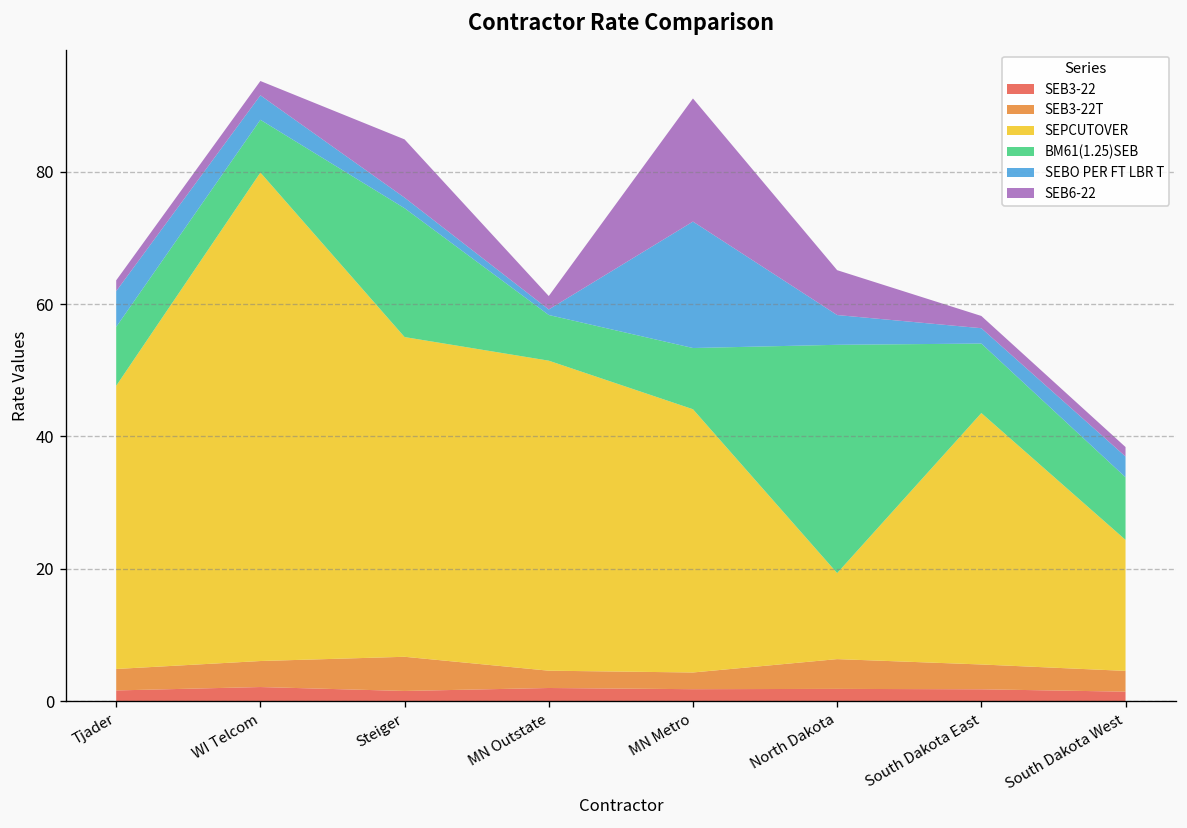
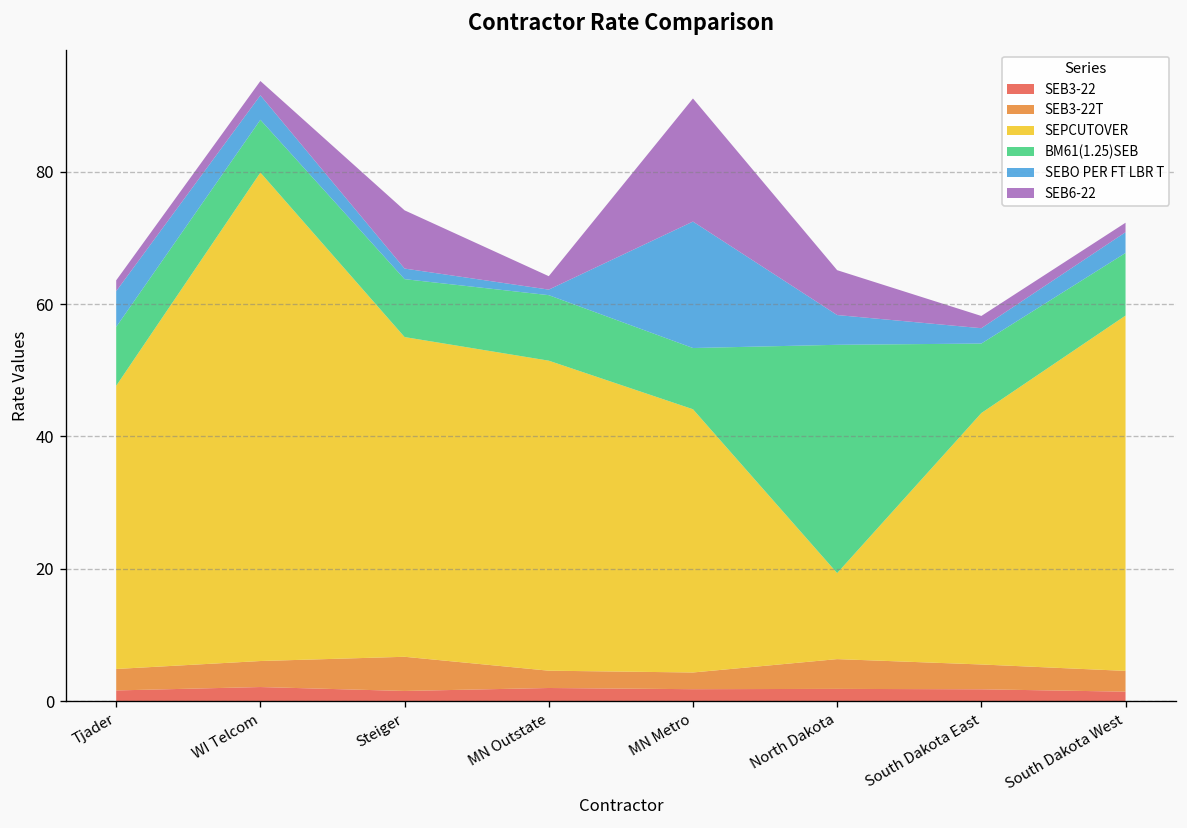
  {
    "SEPCUTOVER": {
      "Tjader": 43,
      "WI Telcom": 74,
      "Steiger": 48,
      "MN Outstate": 47,
      "MN Metro": 40,
      "North Dakota": 13,
      "South Dakota East": 38,
-     "South Dakota West": 20
+     "South Dakota West": 54
    },
    "BM61(1.25)SEB": {
      "Tjader": 9,
      "WI Telcom": 8,
-     "Steiger": 19,
-     "MN Outstate": 7,
+     "Steiger": 9,
+     "MN Outstate": 10,
      "MN Metro": 9,
      "North Dakota": 35,
      "South Dakota East": 11,
      "South Dakota West": 9
    },
    "SEBO PER FT LBR T": {
      "Tjader": 5,
      "WI Telcom": 4,
      "Steiger": 2,
      "MN Outstate": 1,
      "MN Metro": 19,
      "North Dakota": 5,
      "South Dakota East": 2,
      "South Dakota West": 3
    },
    "SEB6-22": {
      "Tjader": 2,
      "WI Telcom": 2,
      "Steiger": 9,
      "MN Outstate": 2,
      "MN Metro": 19,
      "North Dakota": 7,
      "South Dakota East": 2,
      "South Dakota West": 1
    }
  }
